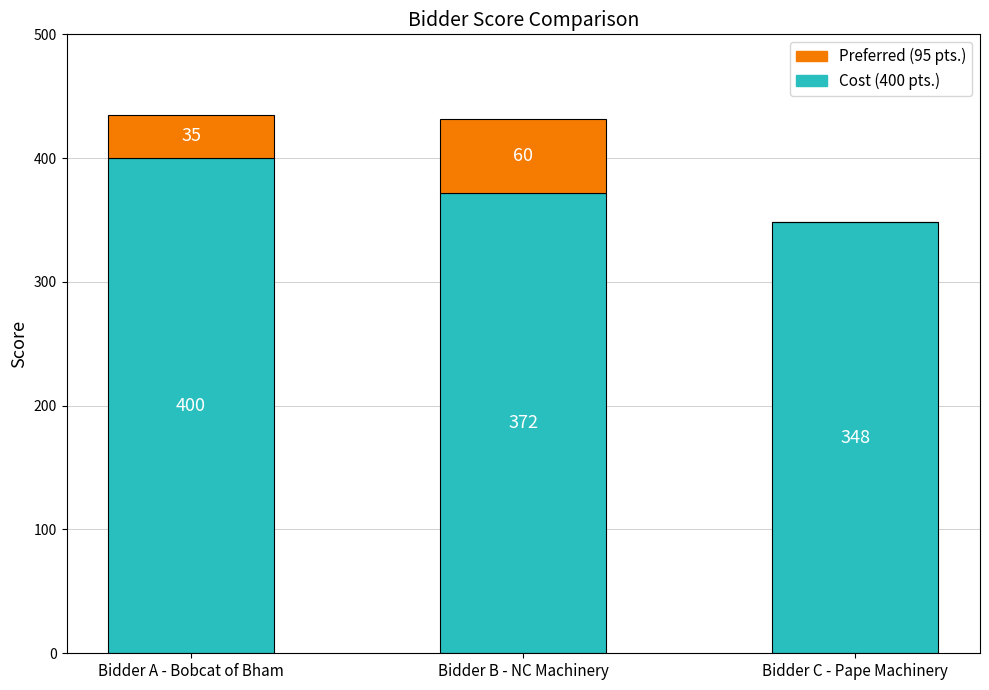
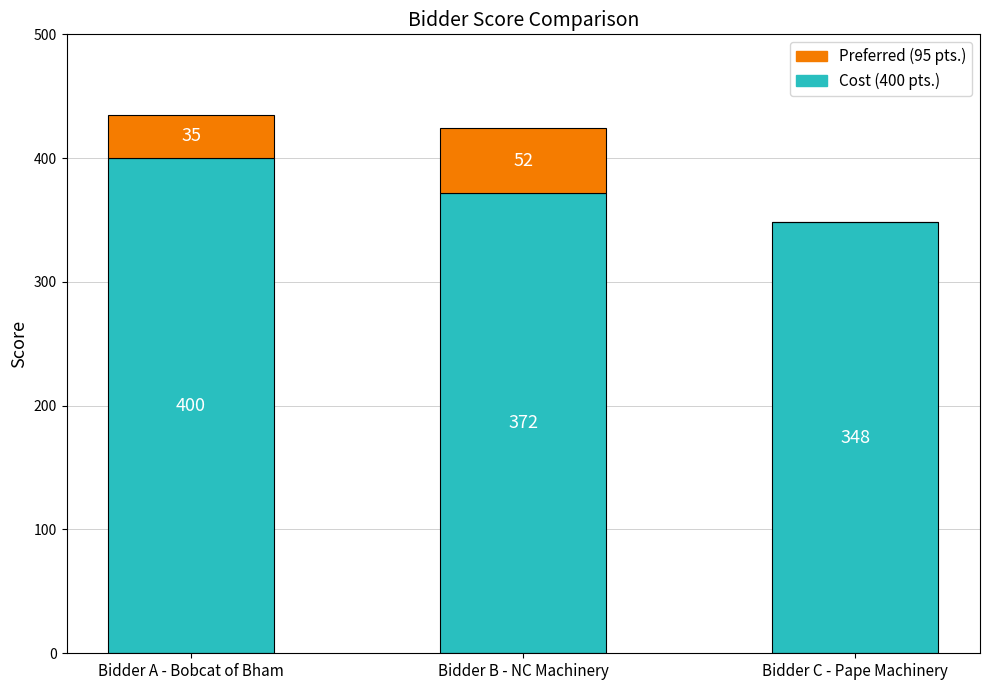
  {
    "Cost (400 pts.)": {
      "Bidder A - Bobcat of Bham": 400,
      "Bidder B - NC Machinery": 372,
      "Bidder C - Pape Machinery": 348
    },
    "Preferred (95 pts.)": {
      "Bidder A - Bobcat of Bham": 35,
-     "Bidder B - NC Machinery": 60
+     "Bidder B - NC Machinery": 52
    }
  }
